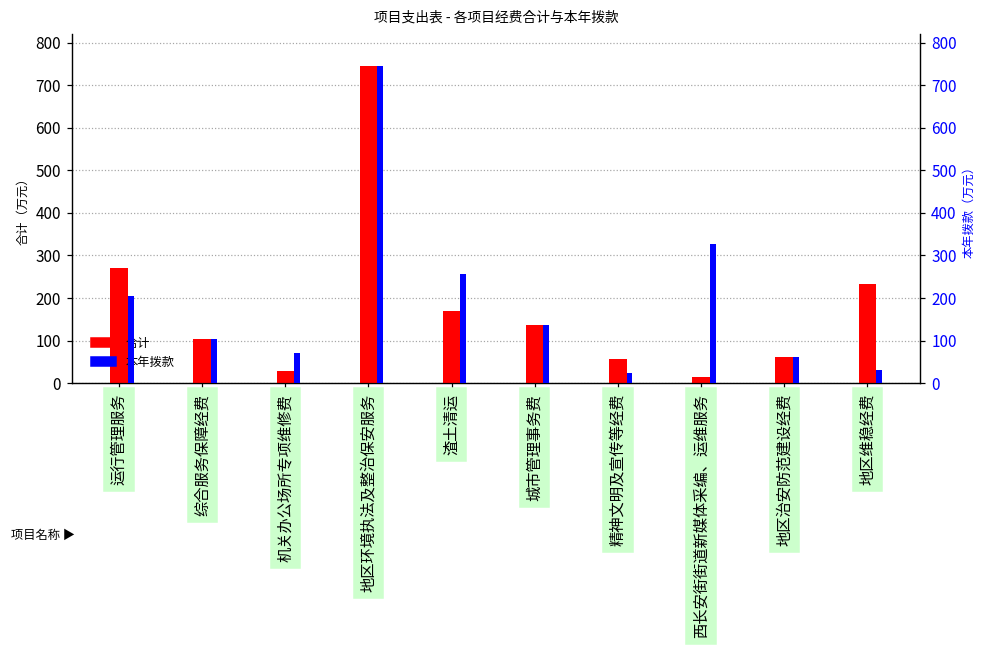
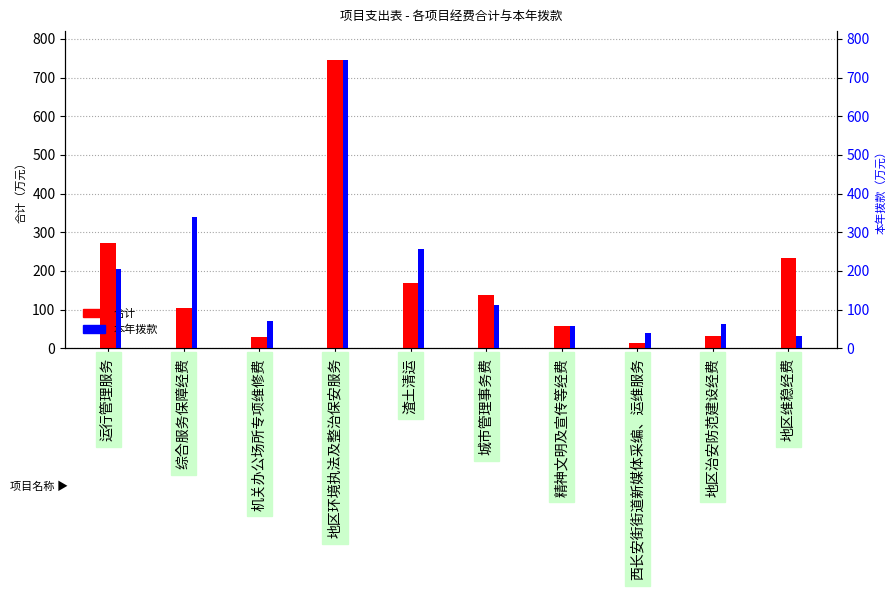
  {
    "合计": {
      "运行管理服务": 270,
      "综合服务保障经费": 100,
      "机关办公场所专项维修费": 30,
      "地区环境执法及整治保安服务": 750,
      "渣土清运": 170,
      "城市管理事务费": 140,
      "精神文明及宣传等经费": 60,
      "西长安街街道新媒体采编、运维服务": 10,
-     "地区治安防范建设经费": 60,
+     "地区治安防范建设经费": 30,
      "地区维稳经费": 230
    },
    "本年拨款": {
      "运行管理服务": 200,
-     "综合服务保障经费": 100,
+     "综合服务保障经费": 340,
      "机关办公场所专项维修费": 70,
      "地区环境执法及整治保安服务": 750,
      "渣土清运": 260,
-     "城市管理事务费": 140,
-     "精神文明及宣传等经费": 20,
-     "西长安街街道新媒体采编、运维服务": 330,
+     "城市管理事务费": 110,
+     "精神文明及宣传等经费": 60,
+     "西长安街街道新媒体采编、运维服务": 40,
      "地区治安防范建设经费": 60,
      "地区维稳经费": 30
    }
  }
